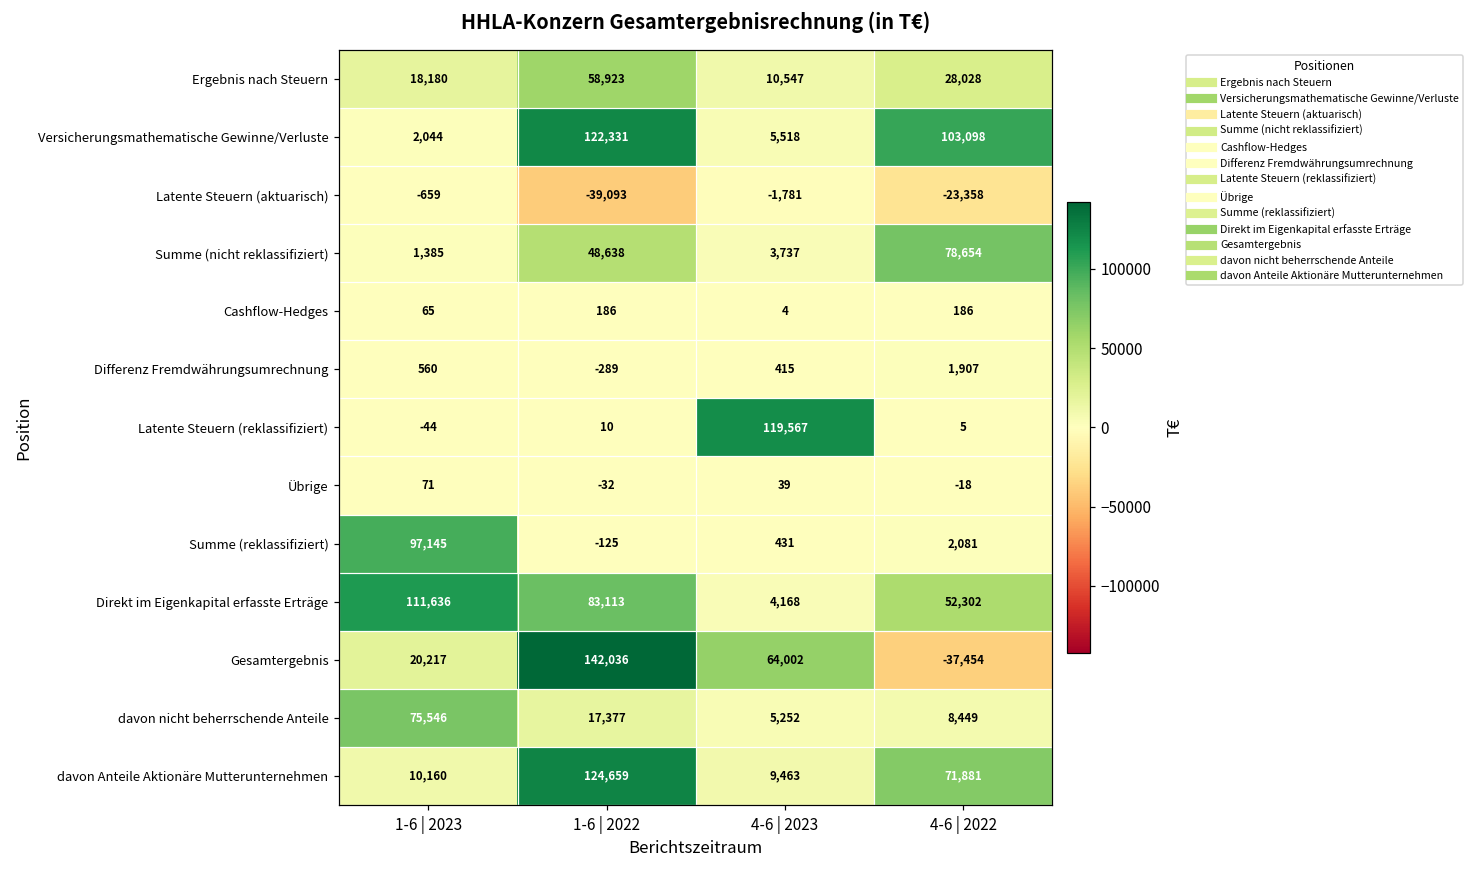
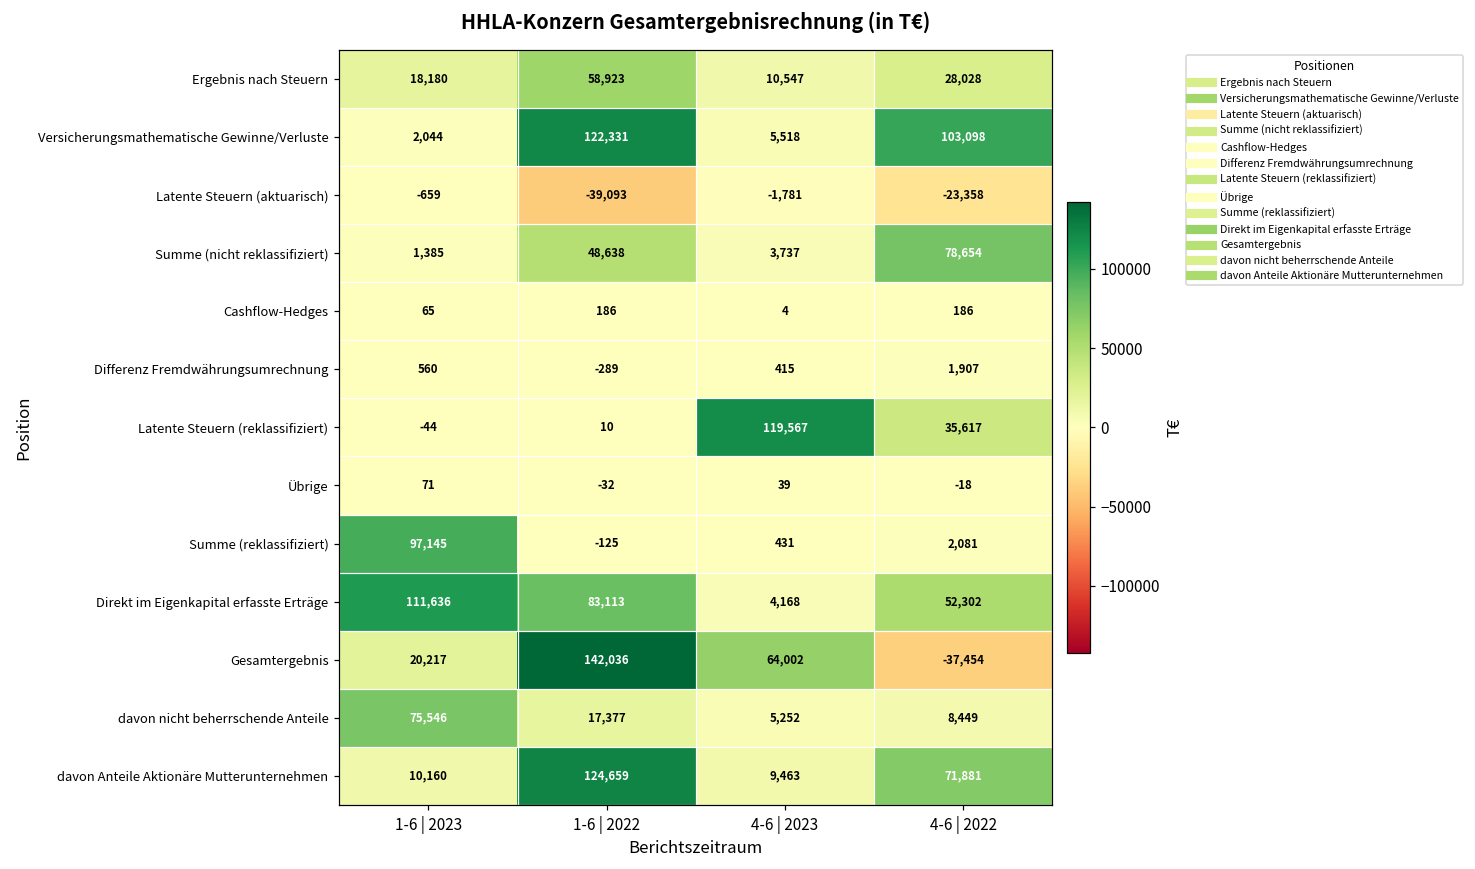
  {
    "Ergebnis nach Steuern": {
      "1-6 | 2023": "18,180",
      "1-6 | 2022": "58,923",
      "4-6 | 2023": "10,547",
      "4-6 | 2022": "28,028"
    },
    "Versicherungsmathematische Gewinne/Verluste": {
      "1-6 | 2023": "2,044",
      "1-6 | 2022": "122,331",
      "4-6 | 2023": "5,518",
      "4-6 | 2022": "103,098"
    },
    "Latente Steuern (aktuarisch)": {
      "1-6 | 2023": "-659",
      "1-6 | 2022": "-39,093",
      "4-6 | 2023": "-1,781",
      "4-6 | 2022": "-23,358"
    },
    "Summe (nicht reklassifiziert)": {
      "1-6 | 2023": "1,385",
      "1-6 | 2022": "48,638",
      "4-6 | 2023": "3,737",
      "4-6 | 2022": "78,654"
    },
    "Cashflow-Hedges": {
      "1-6 | 2023": "65",
      "1-6 | 2022": "186",
      "4-6 | 2023": "4",
      "4-6 | 2022": "186"
    },
    "Differenz Fremdwährungsumrechnung": {
      "1-6 | 2023": "560",
      "1-6 | 2022": "-289",
      "4-6 | 2023": "415",
      "4-6 | 2022": "1,907"
    },
    "Latente Steuern (reklassifiziert)": {
      "1-6 | 2023": "-44",
      "1-6 | 2022": "10",
      "4-6 | 2023": "119,567",
-     "4-6 | 2022": "5"
+     "4-6 | 2022": "35,617"
    },
    "Übrige": {
      "1-6 | 2023": "71",
      "1-6 | 2022": "-32",
      "4-6 | 2023": "39",
      "4-6 | 2022": "-18"
    },
    "Summe (reklassifiziert)": {
      "1-6 | 2023": "97,145",
      "1-6 | 2022": "-125",
      "4-6 | 2023": "431",
      "4-6 | 2022": "2,081"
    },
    "Direkt im Eigenkapital erfasste Erträge": {
      "1-6 | 2023": "111,636",
      "1-6 | 2022": "83,113",
      "4-6 | 2023": "4,168",
      "4-6 | 2022": "52,302"
    },
    "Gesamtergebnis": {
      "1-6 | 2023": "20,217",
      "1-6 | 2022": "142,036",
      "4-6 | 2023": "64,002",
      "4-6 | 2022": "-37,454"
    },
    "davon nicht beherrschende Anteile": {
      "1-6 | 2023": "75,546",
      "1-6 | 2022": "17,377",
      "4-6 | 2023": "5,252",
      "4-6 | 2022": "8,449"
    },
    "davon Anteile Aktionäre Mutterunternehmen": {
      "1-6 | 2023": "10,160",
      "1-6 | 2022": "124,659",
      "4-6 | 2023": "9,463",
      "4-6 | 2022": "71,881"
    }
  }
